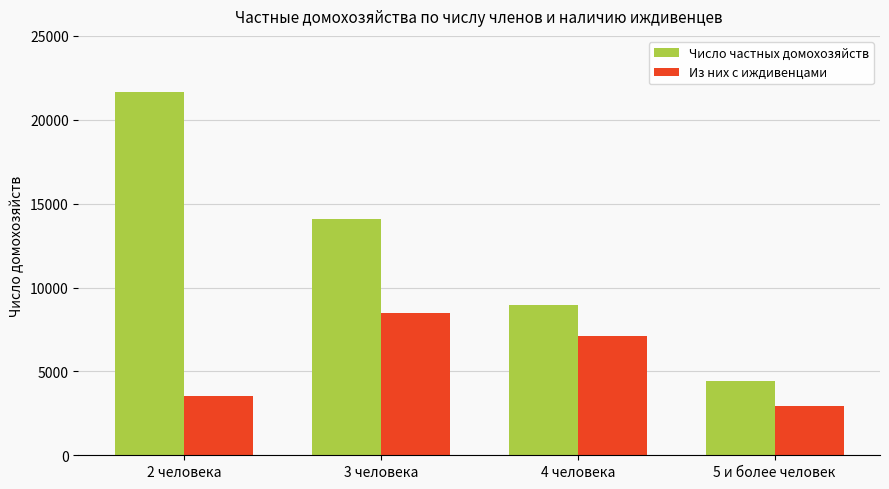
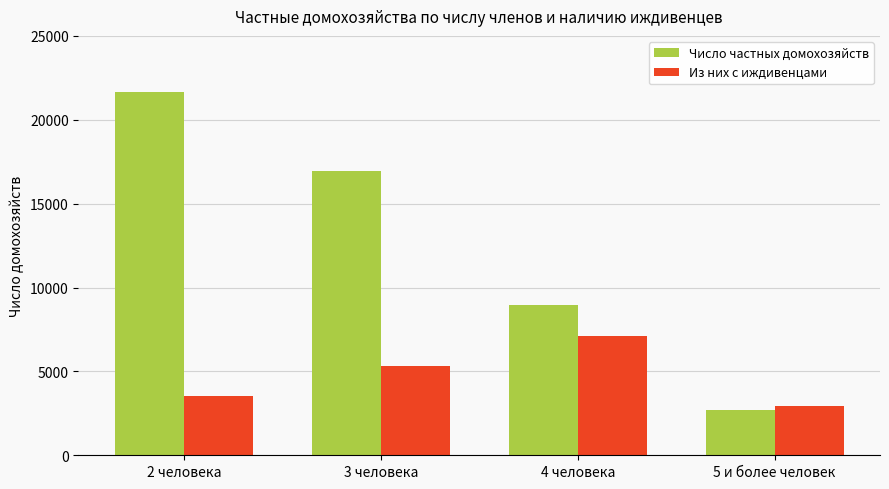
  {
    "Число частных домохозяйств": {
      "2 человека": 21600,
-     "3 человека": 14100,
+     "3 человека": 16900,
      "4 человека": 9000,
-     "5 и более человек": 4400
+     "5 и более человек": 2700
    },
    "Из них с иждивенцами": {
      "2 человека": 3500,
-     "3 человека": 8500,
+     "3 человека": 5300,
      "4 человека": 7100,
      "5 и более человек": 2900
    }
  }
